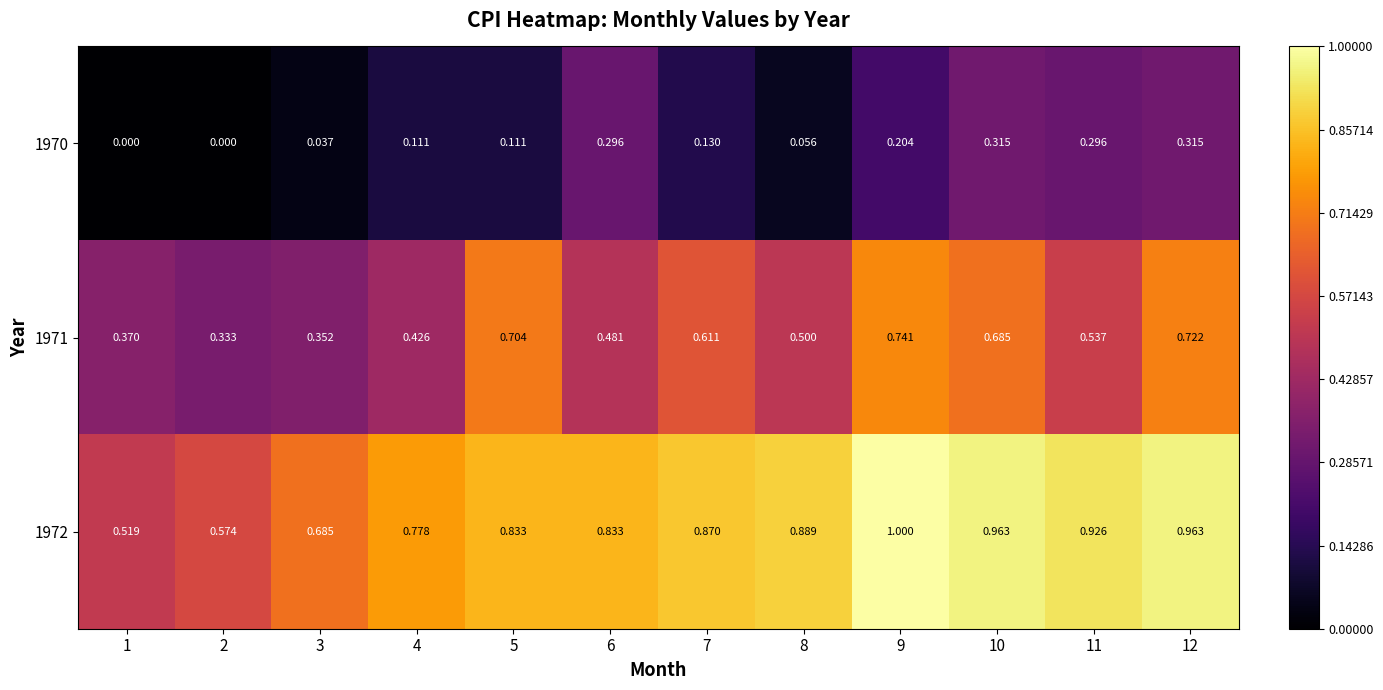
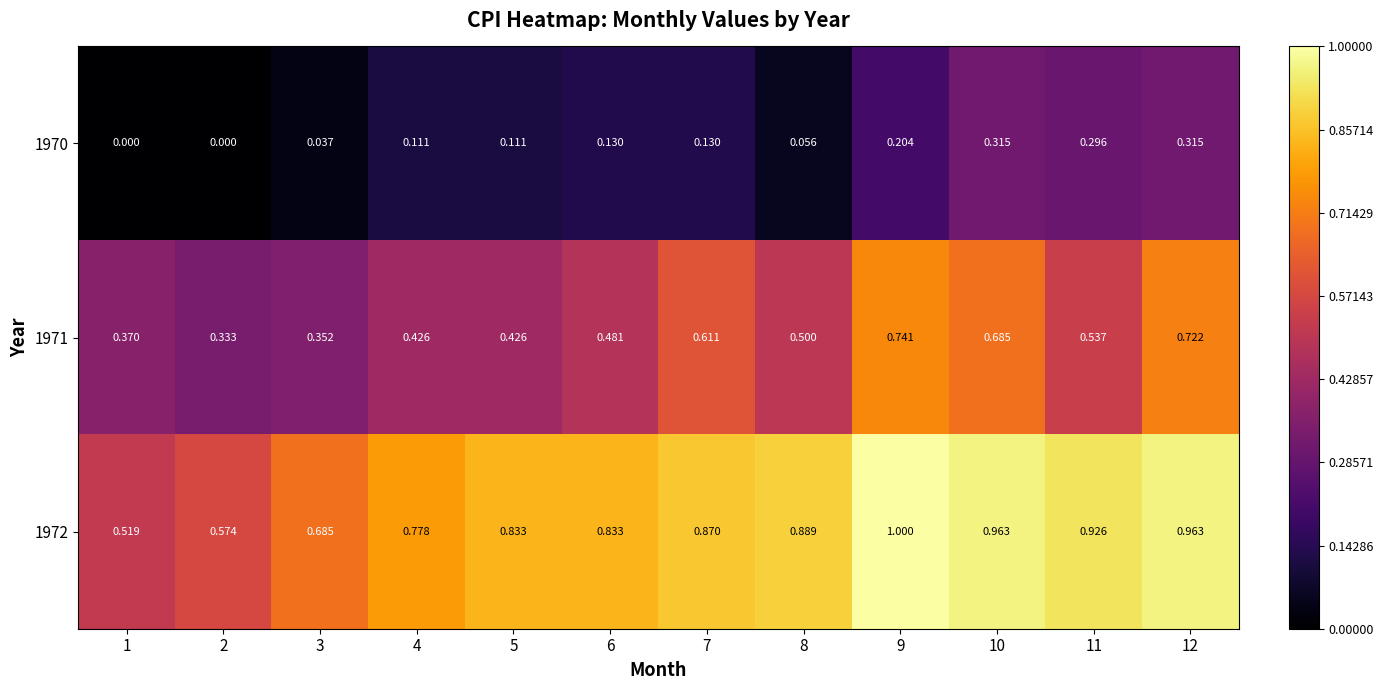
  {
    "1970": {
      "1": 0.000,
      "2": 0.000,
      "3": 0.037,
      "4": 0.111,
      "5": 0.111,
-     "6": 0.296,
+     "6": 0.130,
      "7": 0.130,
      "8": 0.056,
      "9": 0.204,
      "10": 0.315,
      "11": 0.296,
      "12": 0.315
    },
    "1971": {
      "1": 0.370,
      "2": 0.333,
      "3": 0.352,
      "4": 0.426,
-     "5": 0.704,
+     "5": 0.426,
      "6": 0.481,
      "7": 0.611,
      "8": 0.500,
      "9": 0.741,
      "10": 0.685,
      "11": 0.537,
      "12": 0.722
    },
    "1972": {
      "1": 0.519,
      "2": 0.574,
      "3": 0.685,
      "4": 0.778,
      "5": 0.833,
      "6": 0.833,
      "7": 0.870,
      "8": 0.889,
      "9": 1.000,
      "10": 0.963,
      "11": 0.926,
      "12": 0.963
    }
  }
